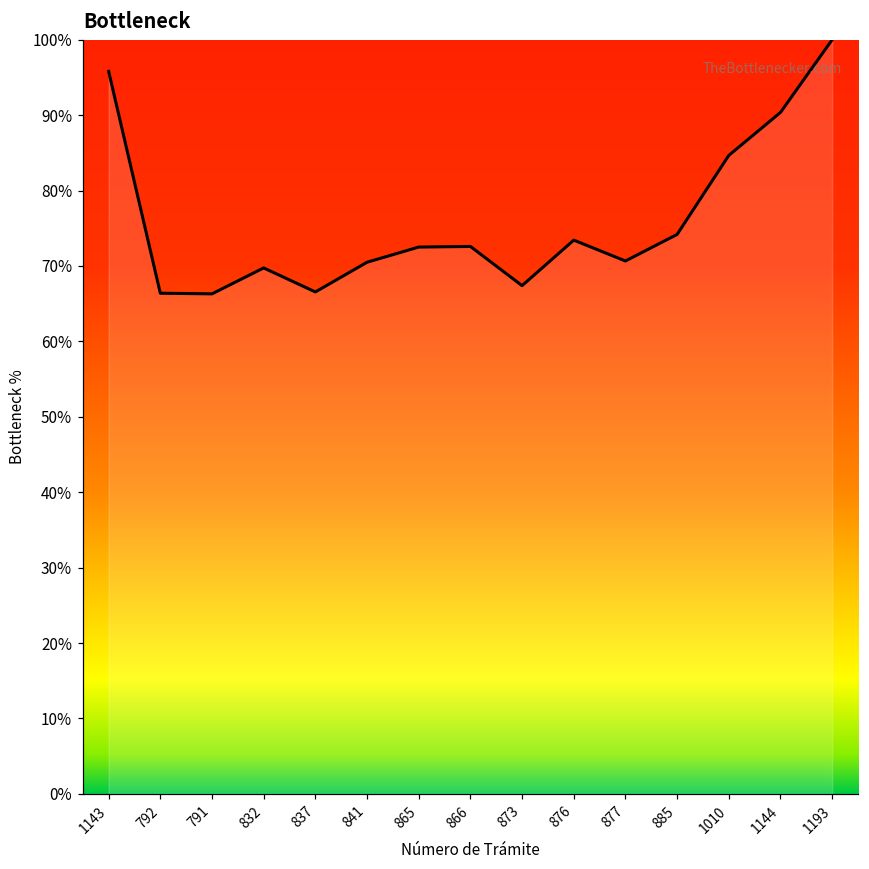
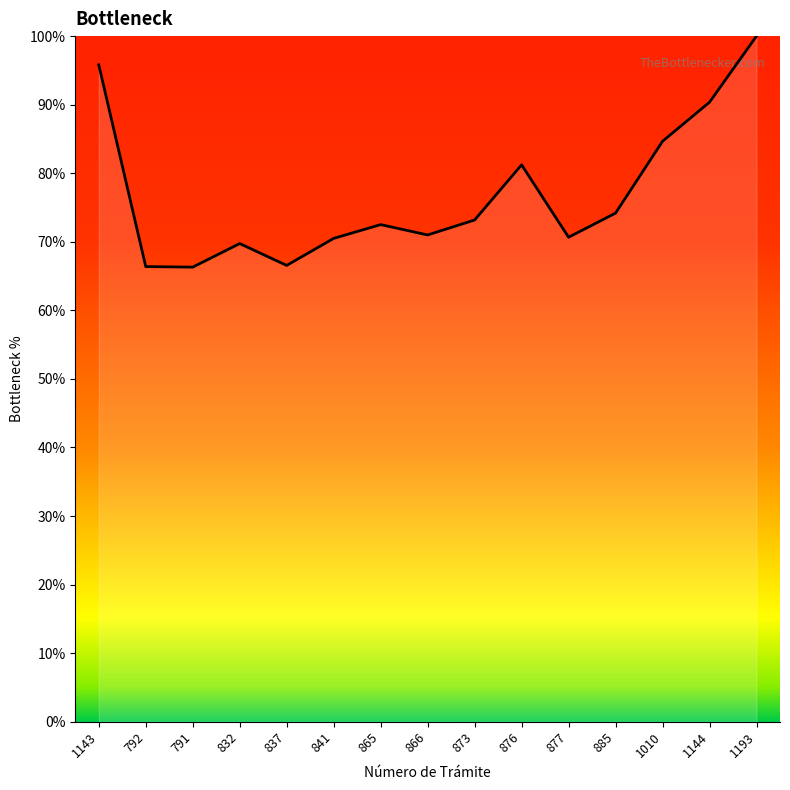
  {
    "1143": "96%",
    "792": "66%",
    "791": "66%",
    "832": "70%",
    "837": "67%",
    "841": "70%",
    "865": "73%",
-   "866": "73%",
-   "873": "67%",
-   "876": "73%",
+   "866": "71%",
+   "873": "73%",
+   "876": "81%",
    "877": "71%",
    "885": "74%",
    "1010": "85%",
    "1144": "90%",
    "1193": "100%"
  }
